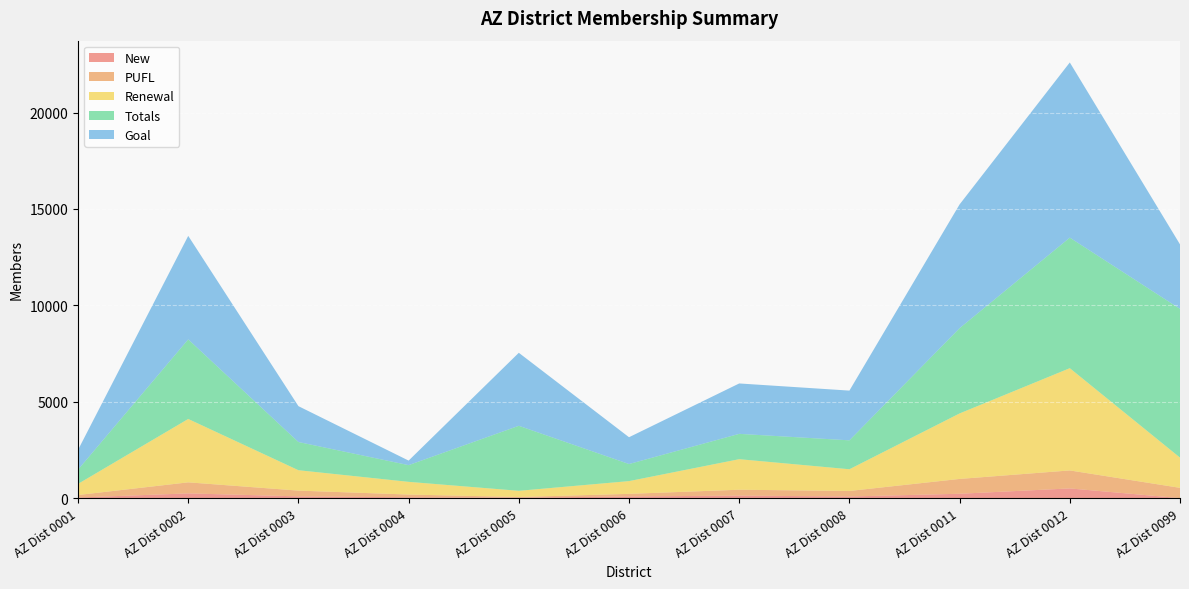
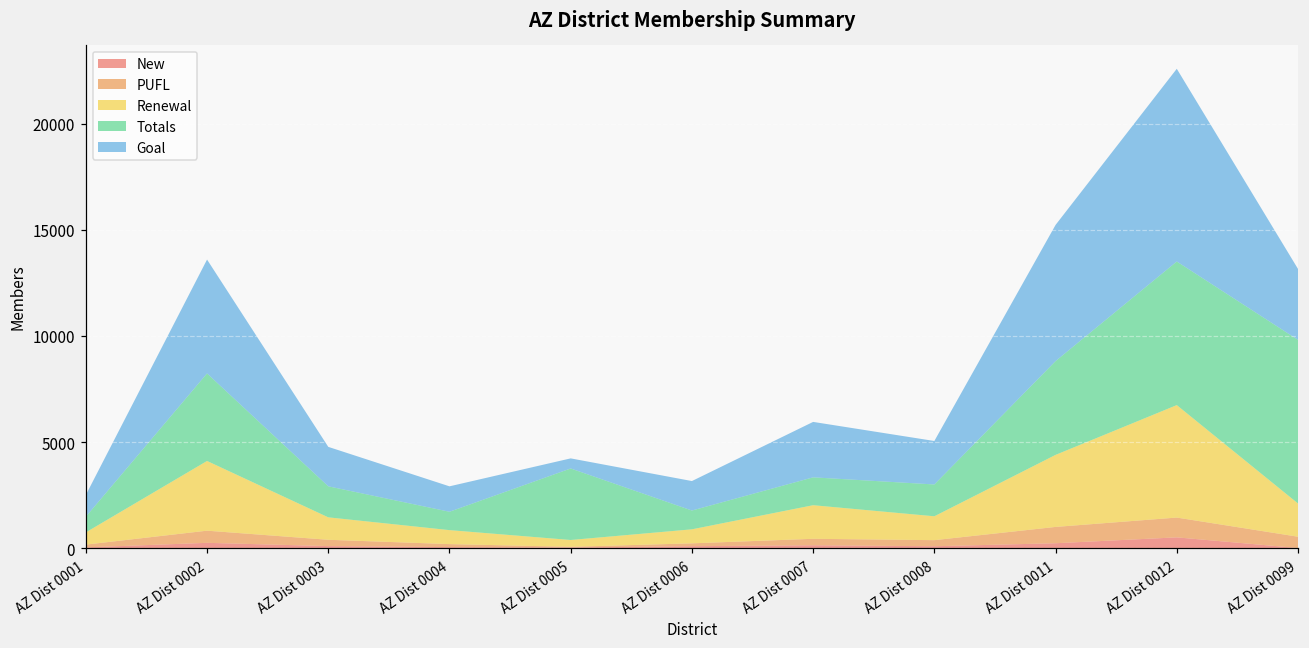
  {
    "Totals": {
      "AZ Dist 0001": 700,
      "AZ Dist 0002": 4100,
      "AZ Dist 0003": 1500,
      "AZ Dist 0004": 900,
      "AZ Dist 0005": 3400,
      "AZ Dist 0006": 900,
      "AZ Dist 0007": 1300,
      "AZ Dist 0008": 1500,
      "AZ Dist 0011": 4400,
      "AZ Dist 0012": 6800,
      "AZ Dist 0099": 7700
    },
    "Goal": {
      "AZ Dist 0001": 1000,
      "AZ Dist 0002": 5400,
      "AZ Dist 0003": 1900,
-     "AZ Dist 0004": 200,
-     "AZ Dist 0005": 3800,
+     "AZ Dist 0004": 1200,
+     "AZ Dist 0005": 500,
      "AZ Dist 0006": 1400,
      "AZ Dist 0007": 2600,
-     "AZ Dist 0008": 2600,
+     "AZ Dist 0008": 2100,
      "AZ Dist 0011": 6400,
      "AZ Dist 0012": 9100,
      "AZ Dist 0099": 3300
    }
  }
